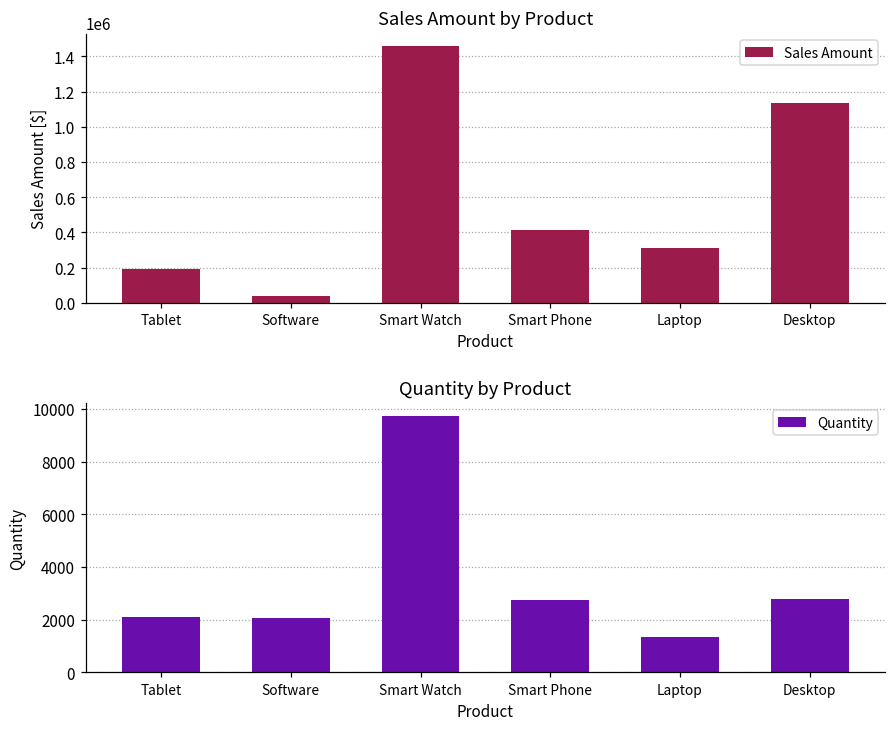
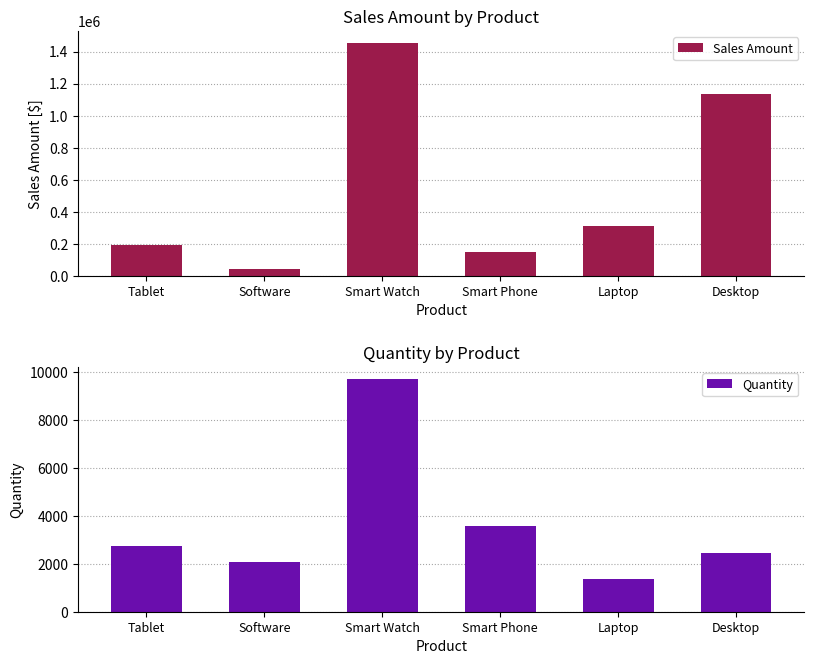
  {
    "Sales Amount by Product": {
      "Tablet": 190000,
      "Software": 40000,
      "Smart Watch": 1460000,
-     "Smart Phone": 410000,
+     "Smart Phone": 150000,
      "Laptop": 310000,
      "Desktop": 1130000
    },
    "Quantity by Product": {
-     "Tablet": 2100,
+     "Tablet": 2700,
      "Software": 2100,
      "Smart Watch": 9700,
-     "Smart Phone": 2700,
+     "Smart Phone": 3600,
      "Laptop": 1300,
-     "Desktop": 2800
+     "Desktop": 2400
    }
  }
